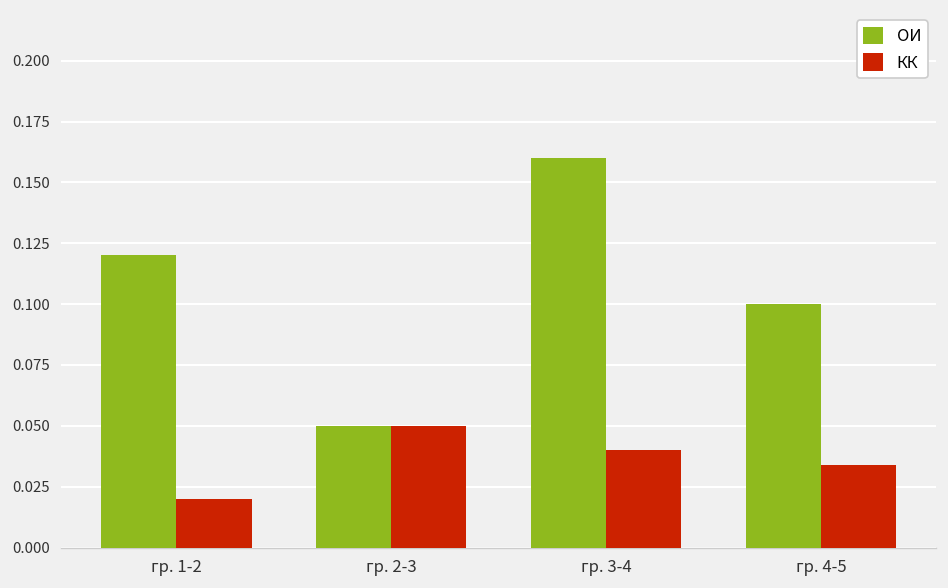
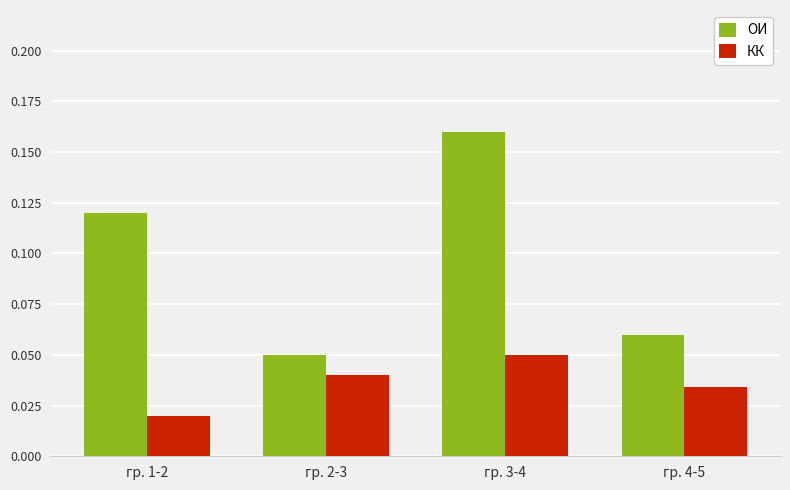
  {
    "ОИ": {
      "гр. 1-2": 0.12,
      "гр. 2-3": 0.05,
      "гр. 3-4": 0.16,
-     "гр. 4-5": 0.10
+     "гр. 4-5": 0.06
    },
    "КК": {
      "гр. 1-2": 0.02,
-     "гр. 2-3": 0.05,
-     "гр. 3-4": 0.04,
+     "гр. 2-3": 0.04,
+     "гр. 3-4": 0.05,
      "гр. 4-5": 0.034
    }
  }
